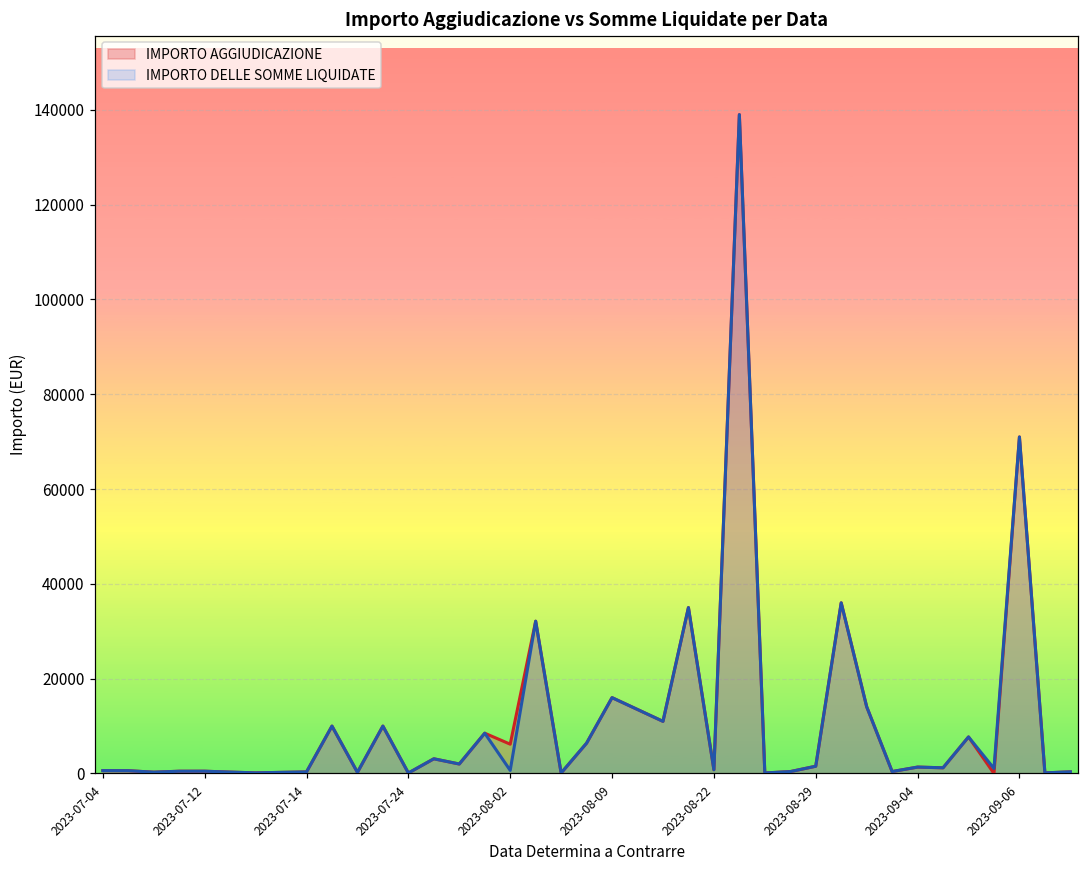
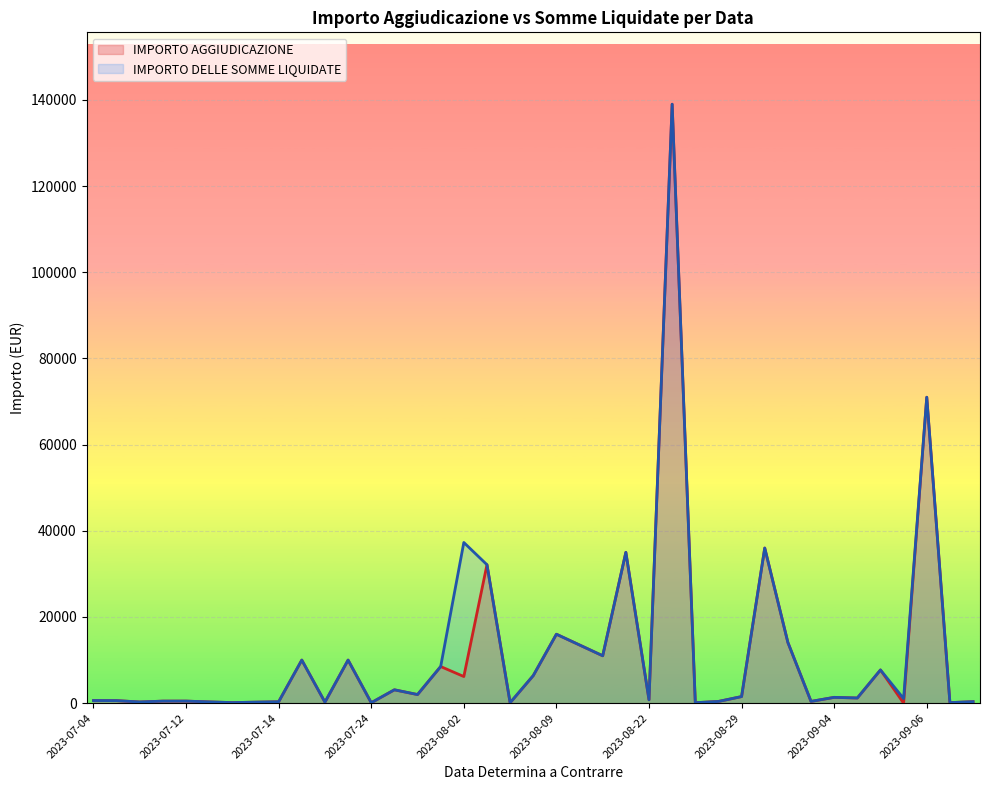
  {
    "IMPORTO AGGIUDICAZIONE": {
      "2023-08-02": 6000
    },
    "IMPORTO DELLE SOMME LIQUIDATE": {
-     "2023-08-02": 1000
+     "2023-08-02": 37000
    }
  }
